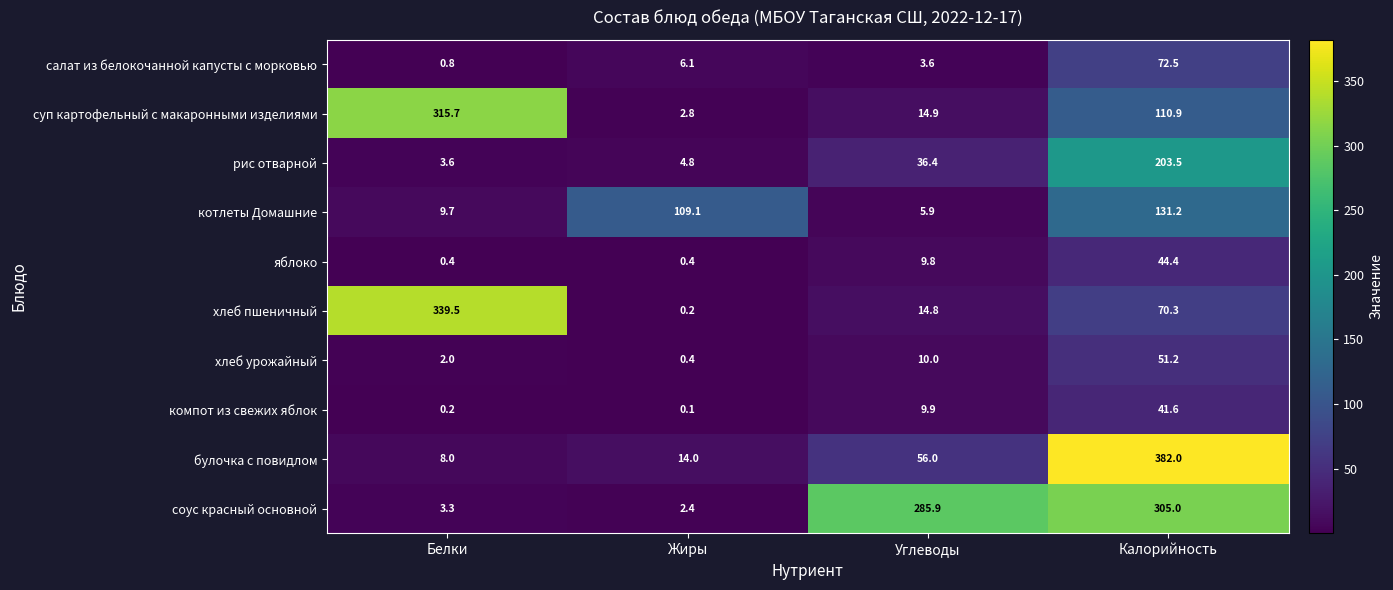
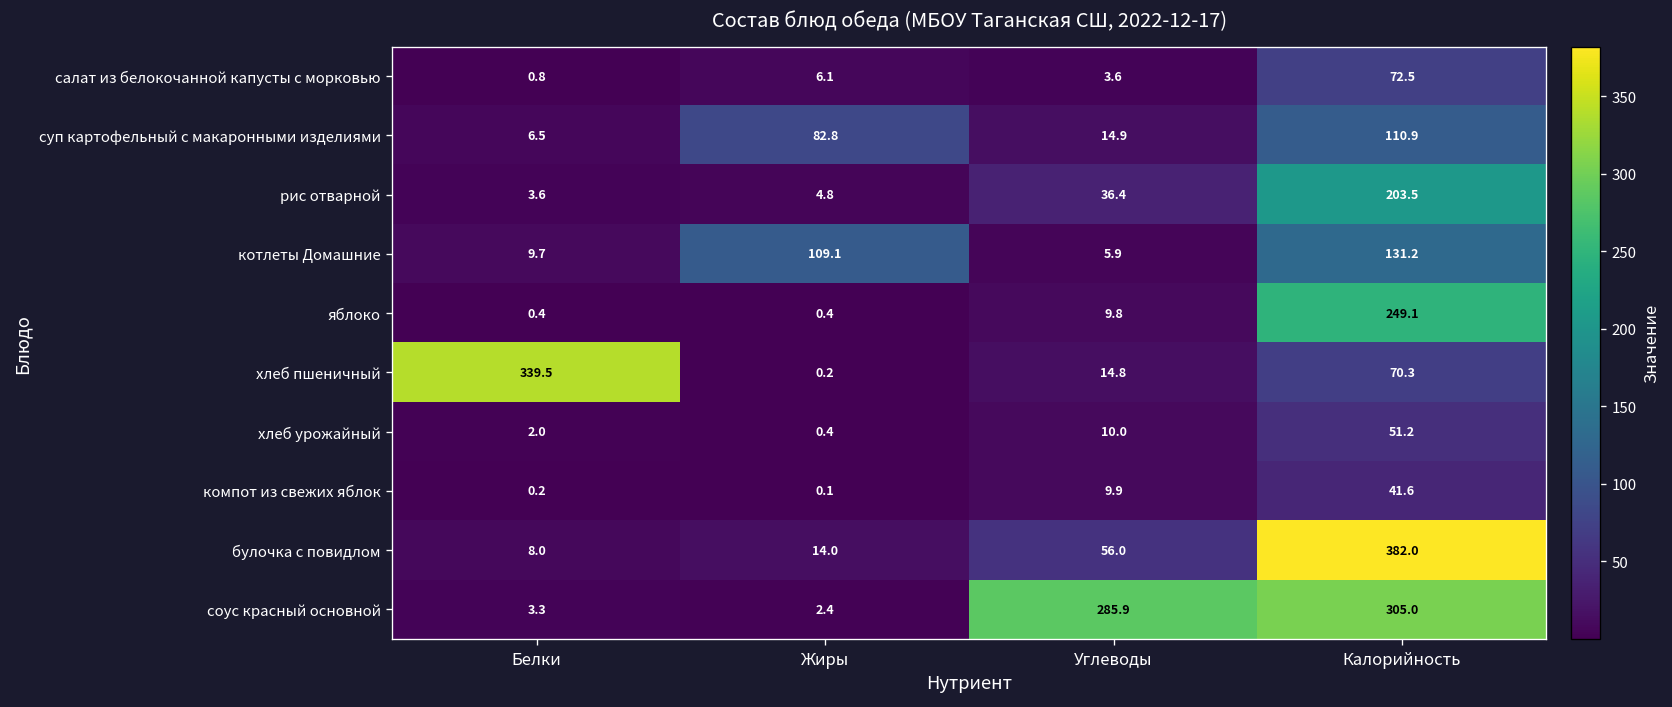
  {
    "салат из белокочанной капусты с морковью": {
      "Белки": 0.8,
      "Жиры": 6.1,
      "Углеводы": 3.6,
      "Калорийность": 72.5
    },
    "суп картофельный с макаронными изделиями": {
-     "Белки": 315.7,
-     "Жиры": 2.8,
+     "Белки": 6.5,
+     "Жиры": 82.8,
      "Углеводы": 14.9,
      "Калорийность": 110.9
    },
    "рис отварной": {
      "Белки": 3.6,
      "Жиры": 4.8,
      "Углеводы": 36.4,
      "Калорийность": 203.5
    },
    "котлеты Домашние": {
      "Белки": 9.7,
      "Жиры": 109.1,
      "Углеводы": 5.9,
      "Калорийность": 131.2
    },
    "яблоко": {
      "Белки": 0.4,
      "Жиры": 0.4,
      "Углеводы": 9.8,
-     "Калорийность": 44.4
+     "Калорийность": 249.1
    },
    "хлеб пшеничный": {
      "Белки": 339.5,
      "Жиры": 0.2,
      "Углеводы": 14.8,
      "Калорийность": 70.3
    },
    "хлеб урожайный": {
      "Белки": 2.0,
      "Жиры": 0.4,
      "Углеводы": 10.0,
      "Калорийность": 51.2
    },
    "компот из свежих яблок": {
      "Белки": 0.2,
      "Жиры": 0.1,
      "Углеводы": 9.9,
      "Калорийность": 41.6
    },
    "булочка с повидлом": {
      "Белки": 8.0,
      "Жиры": 14.0,
      "Углеводы": 56.0,
      "Калорийность": 382.0
    },
    "соус красный основной": {
      "Белки": 3.3,
      "Жиры": 2.4,
      "Углеводы": 285.9,
      "Калорийность": 305.0
    }
  }
